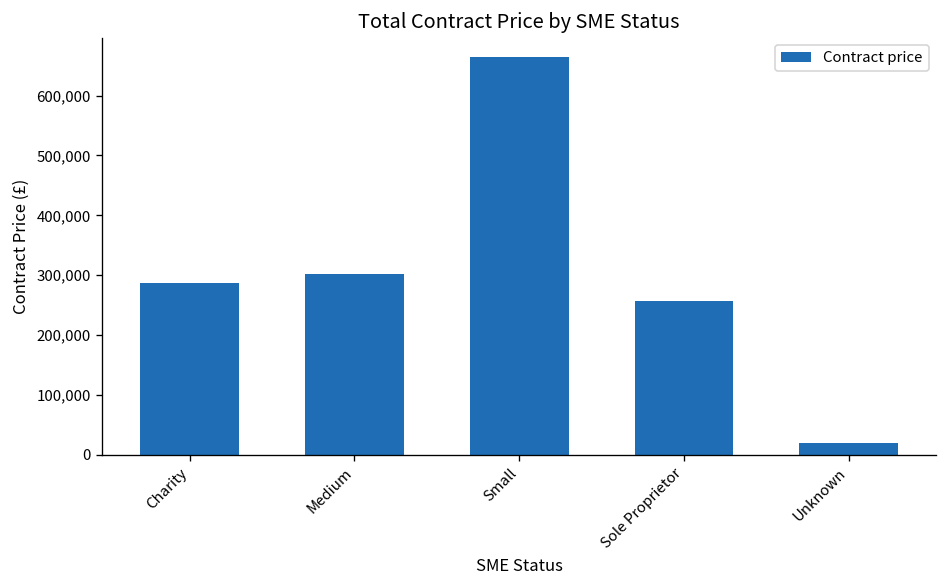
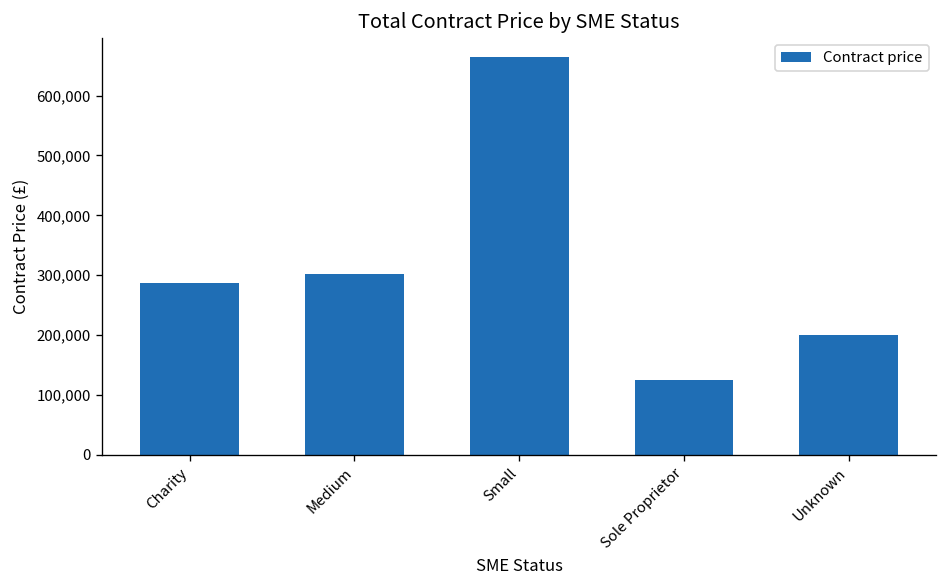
  {
    "Charity": "290,000",
    "Medium": "300,000",
    "Small": "660,000",
-   "Sole Proprietor": "260,000",
-   "Unknown": "20,000"
+   "Sole Proprietor": "130,000",
+   "Unknown": "200,000"
  }
